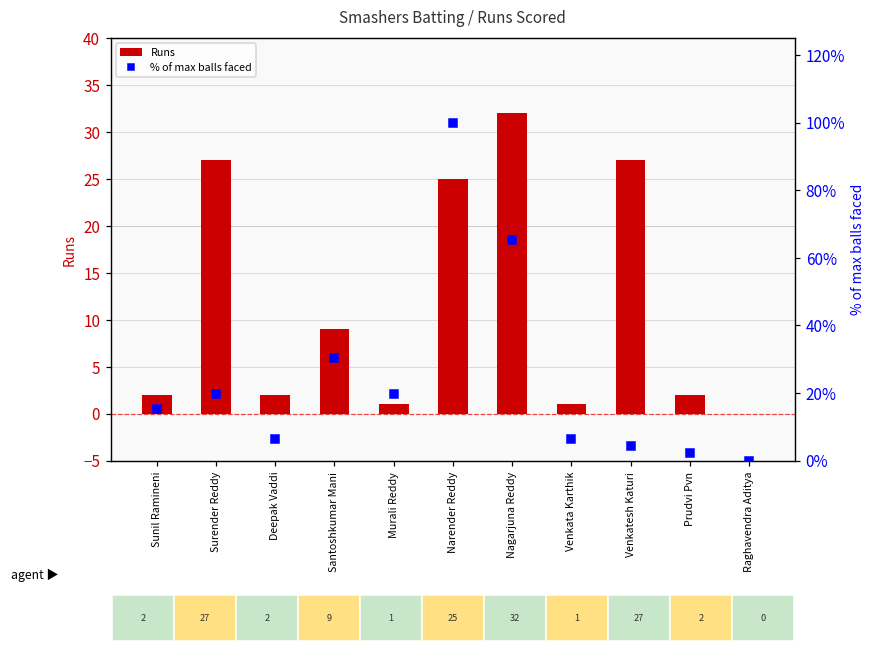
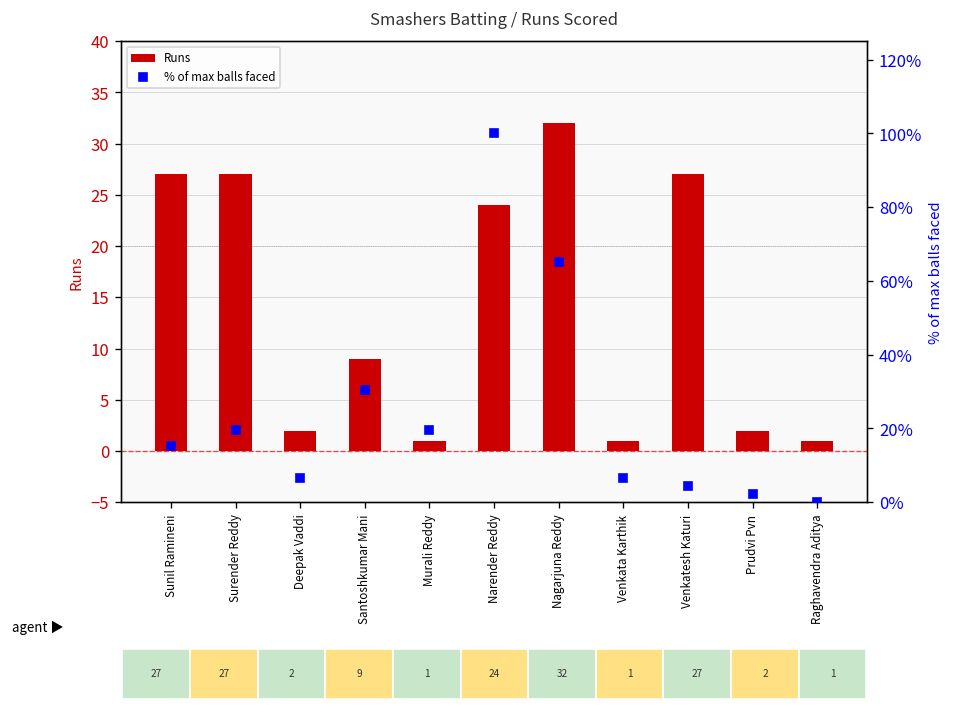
  {
    "Smashers Batting / Runs Scored": {
      "Runs": {
-       "Sunil Ramineni": 2,
-       "Narender Reddy": 25,
-       "Raghavendra Aditya": 0
+       "Sunil Ramineni": 27,
+       "Narender Reddy": 24,
+       "Raghavendra Aditya": 1
      }
    }
  }
